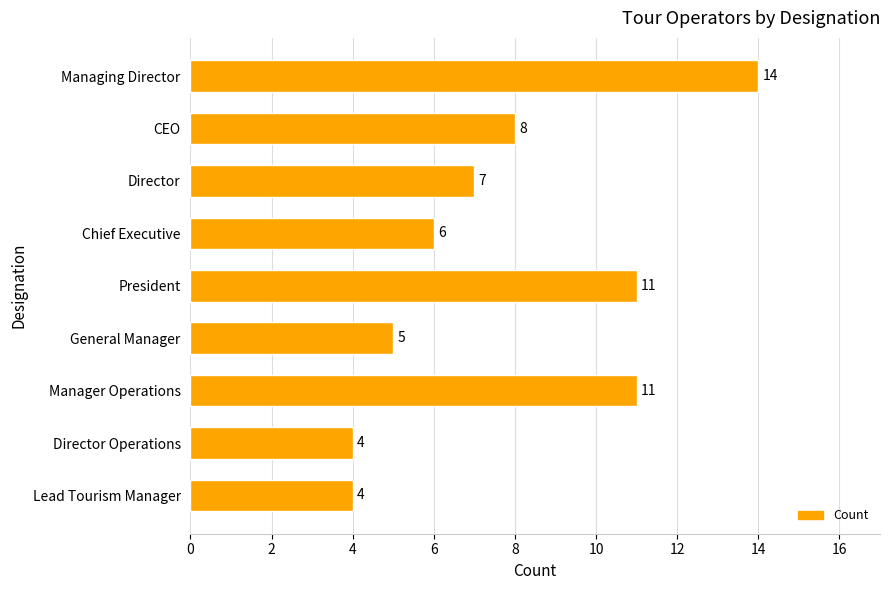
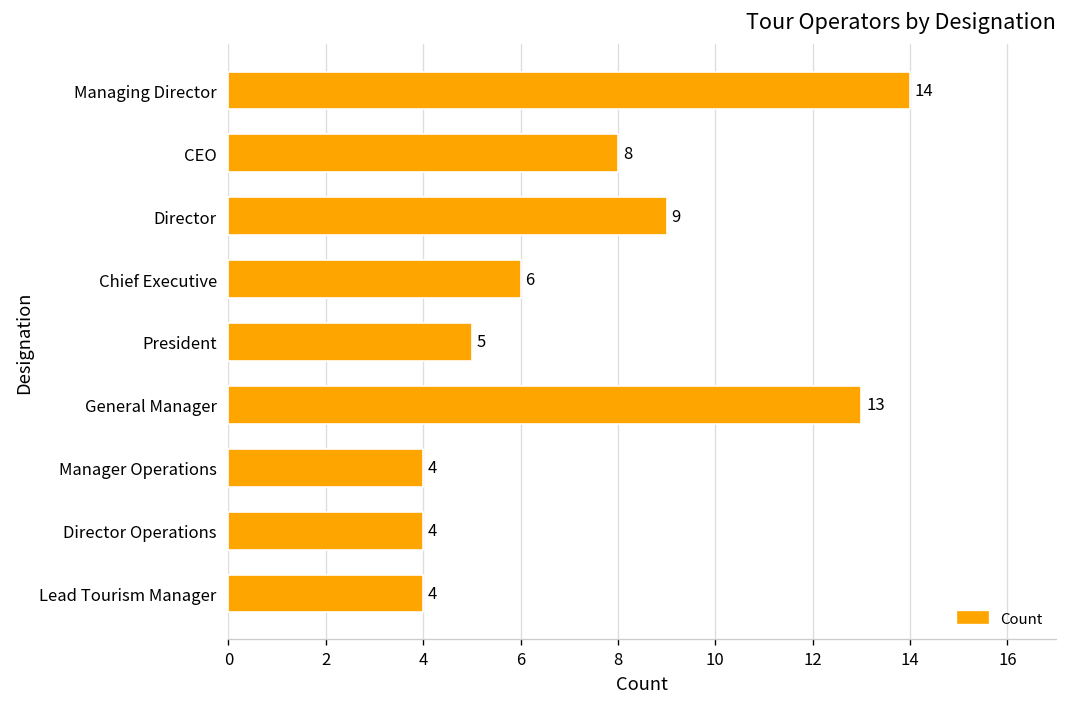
  {
    "Managing Director": 14,
    "CEO": 8,
-   "Director": 7,
+   "Director": 9,
    "Chief Executive": 6,
-   "President": 11,
-   "General Manager": 5,
-   "Manager Operations": 11,
+   "President": 5,
+   "General Manager": 13,
+   "Manager Operations": 4,
    "Director Operations": 4,
    "Lead Tourism Manager": 4
  }
